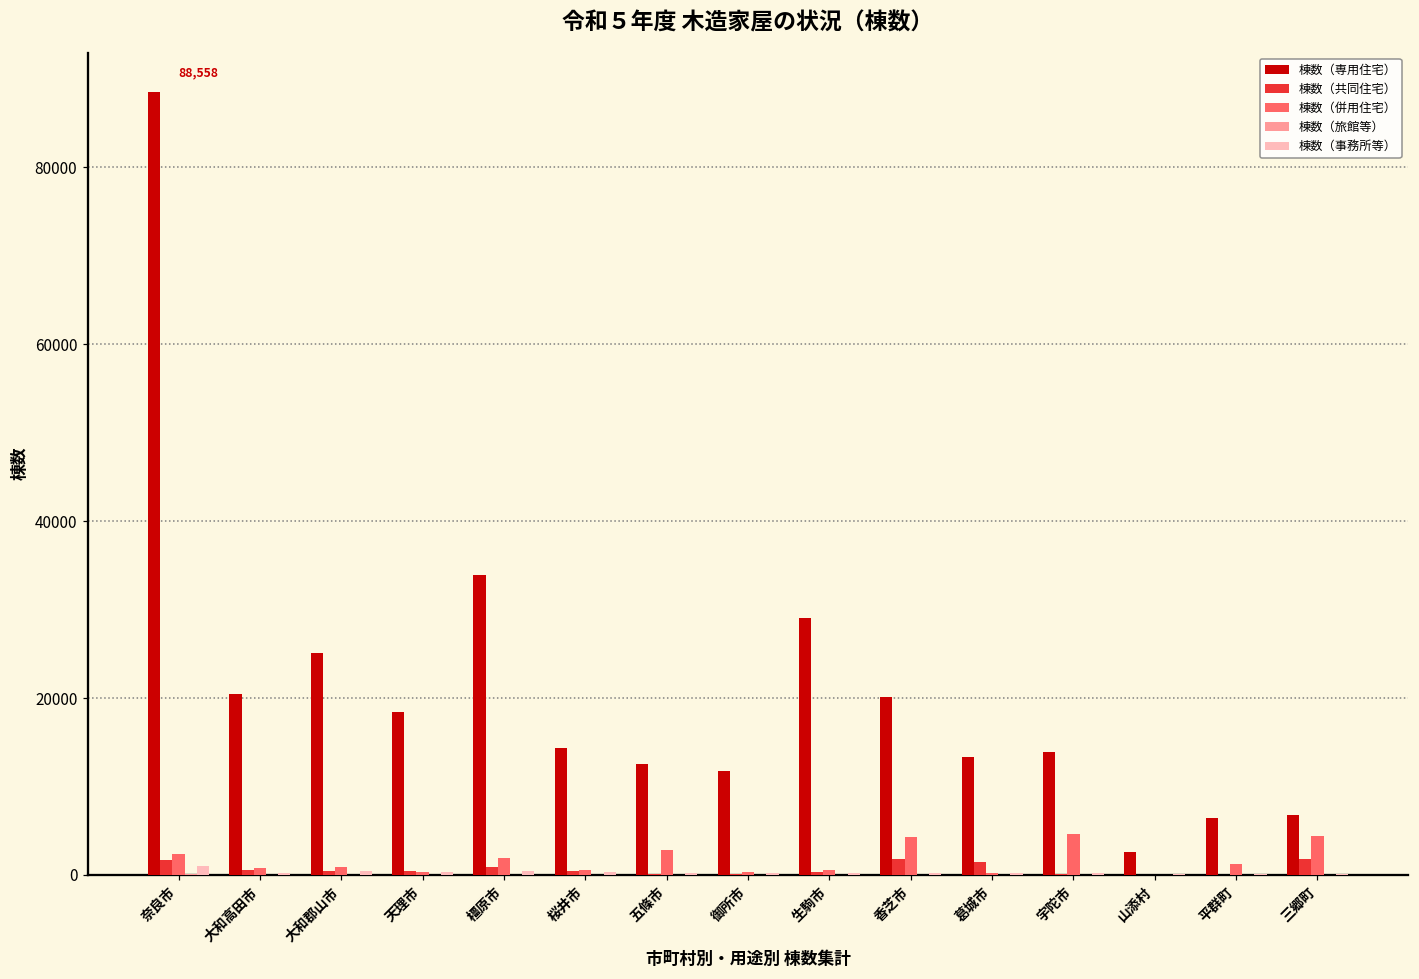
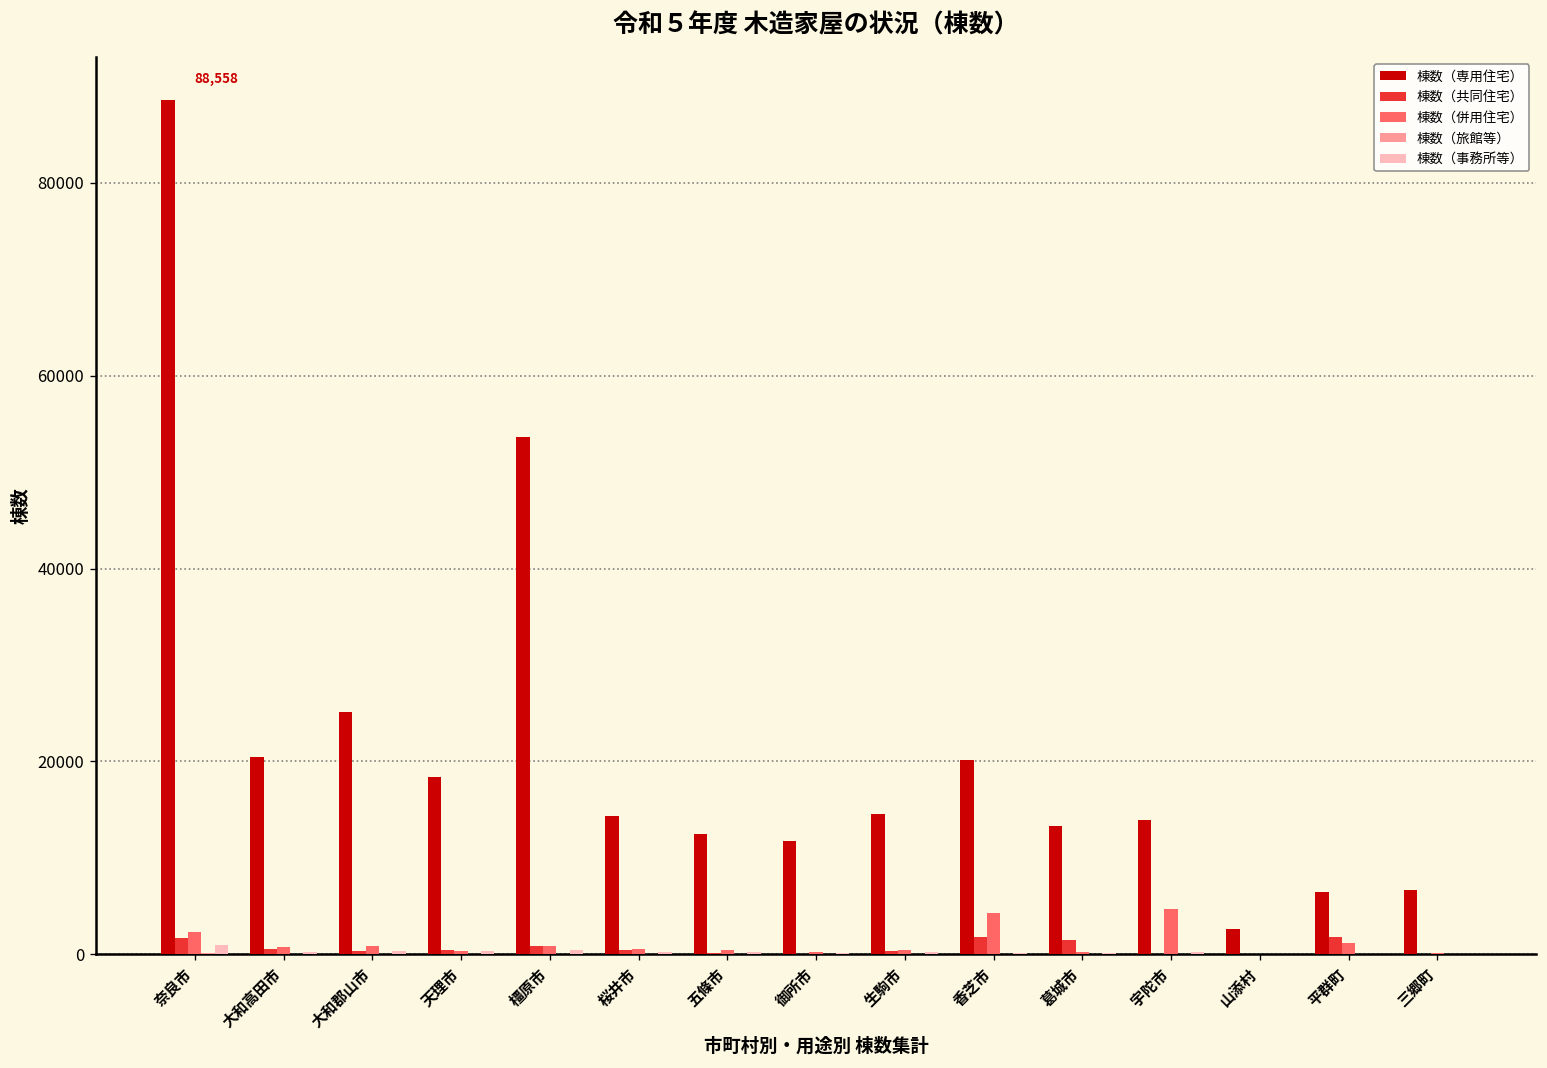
  {
    "棟数（専用住宅）": {
      "大和高田市": 20000,
      "大和郡山市": 25000,
      "天理市": 18000,
-     "橿原市": 34000,
+     "橿原市": 54000,
      "桜井市": 14000,
      "五條市": 13000,
      "御所市": 12000,
-     "生駒市": 29000,
+     "生駒市": 15000,
      "香芝市": 20000,
      "葛城市": 13000,
      "宇陀市": 14000,
      "山添村": 3000,
      "平群町": 6000,
      "三郷町": 7000
    },
    "棟数（共同住宅）": {
      "奈良市": 2000,
      "大和高田市": 1000,
      "大和郡山市": 0,
      "天理市": 0,
      "橿原市": 1000,
      "桜井市": 0,
      "香芝市": 2000,
      "葛城市": 1000,
-     "平群町": 0,
-     "三郷町": 2000
+     "平群町": 2000,
+     "三郷町": 0
    },
    "棟数（併用住宅）": {
      "奈良市": 2000,
      "大和高田市": 1000,
      "大和郡山市": 1000,
      "天理市": 0,
-     "橿原市": 2000,
+     "橿原市": 1000,
      "桜井市": 1000,
-     "五條市": 3000,
+     "五條市": 0,
      "生駒市": 0,
      "香芝市": 4000,
      "宇陀市": 5000,
      "平群町": 1000,
-     "三郷町": 4000
+     "三郷町": 0
    }
  }
